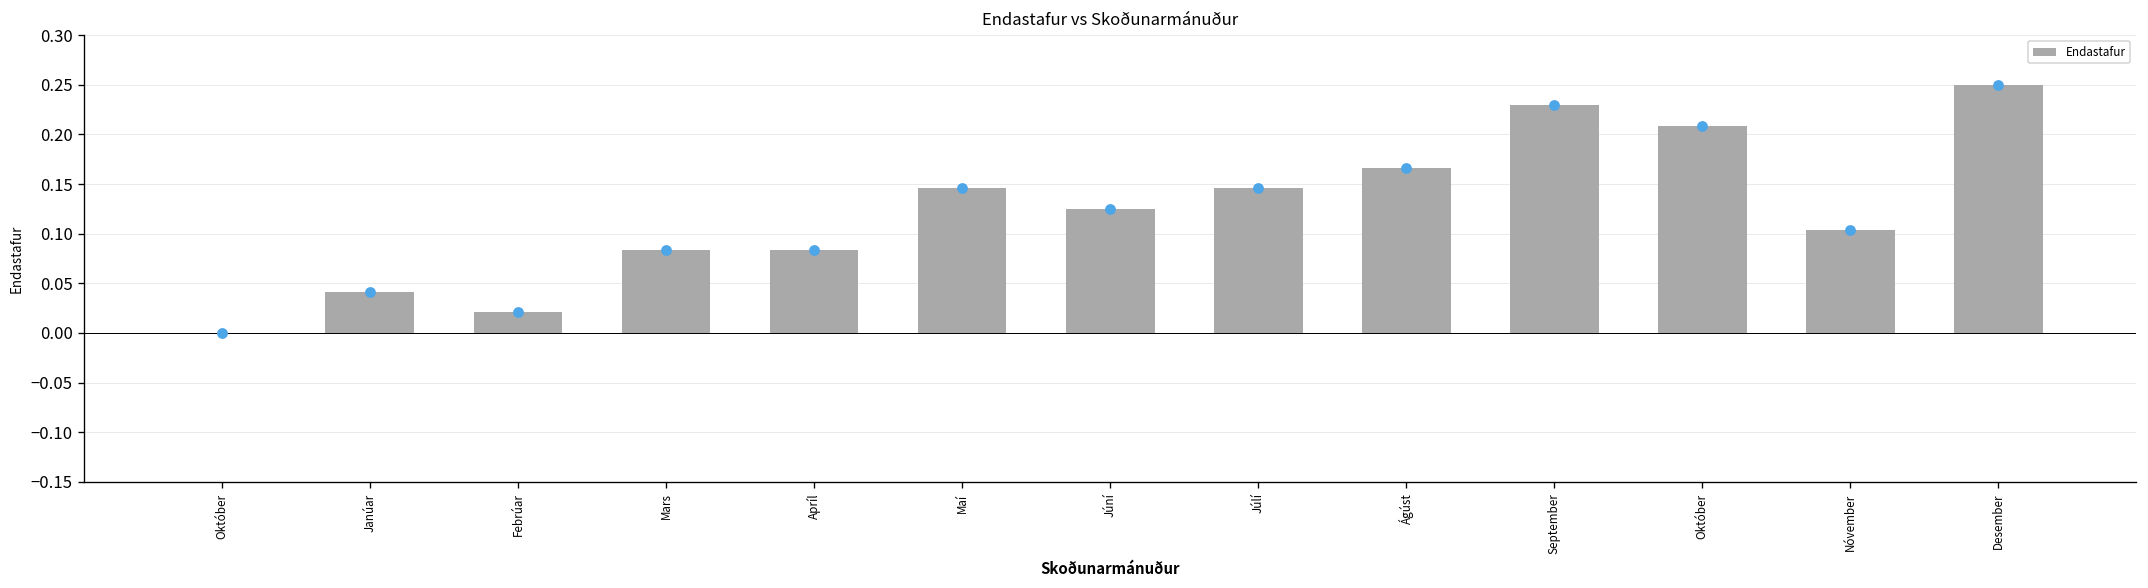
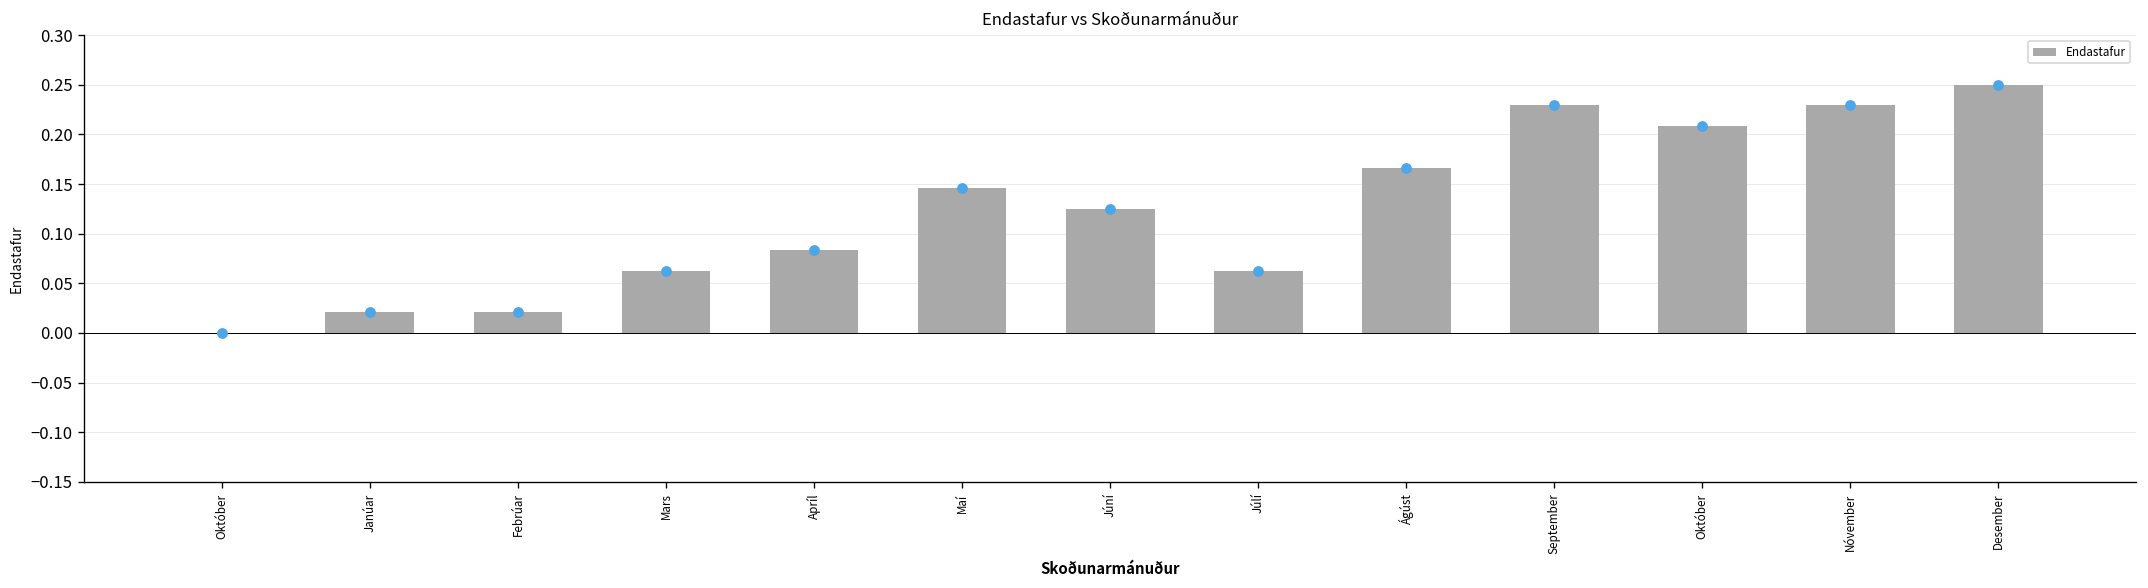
  {
-   "Janúar": 0.04,
+   "Janúar": 0.02,
    "Febrúar": 0.02,
-   "Mars": 0.08,
+   "Mars": 0.06,
    "Apríl": 0.08,
    "Maí": 0.15,
    "Júní": 0.13,
-   "Júlí": 0.15,
+   "Júlí": 0.06,
    "Ágúst": 0.17,
    "September": 0.23,
-   "Nóvember": 0.10,
+   "Nóvember": 0.23,
    "Desember": 0.25
  }
